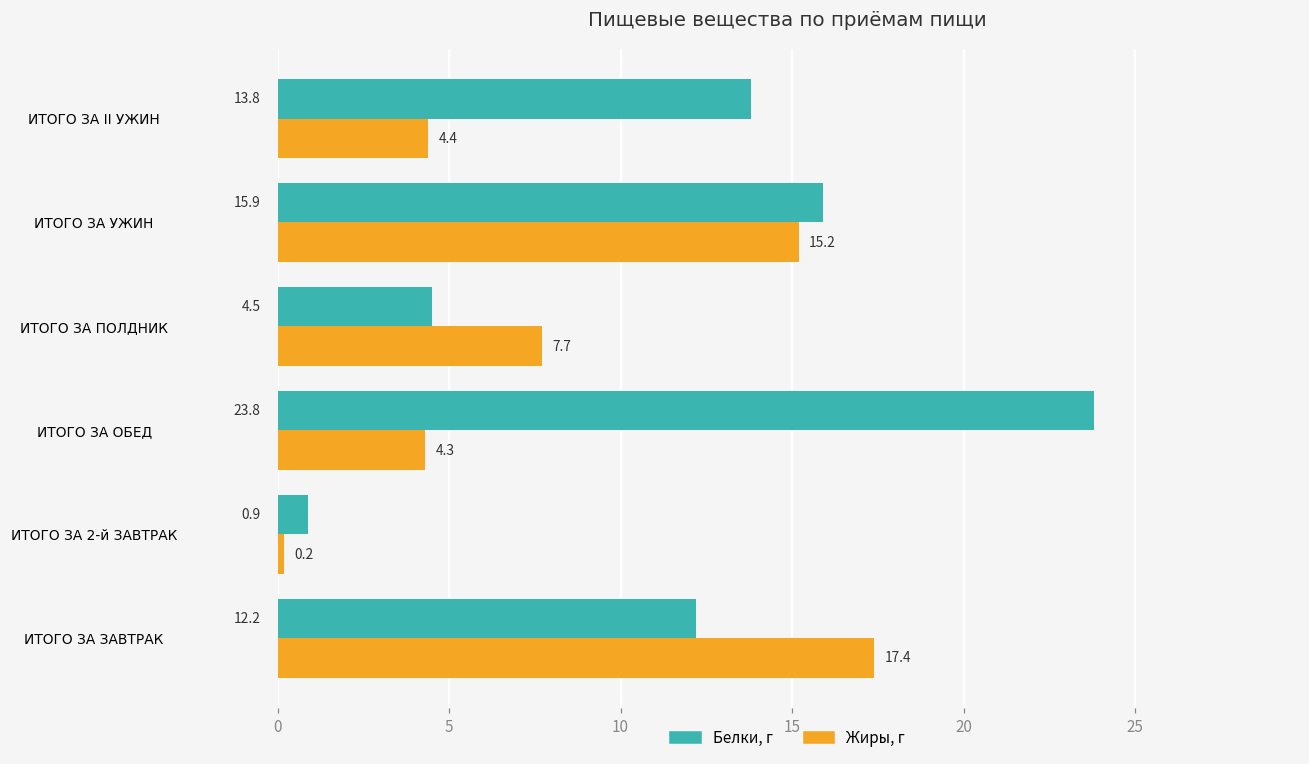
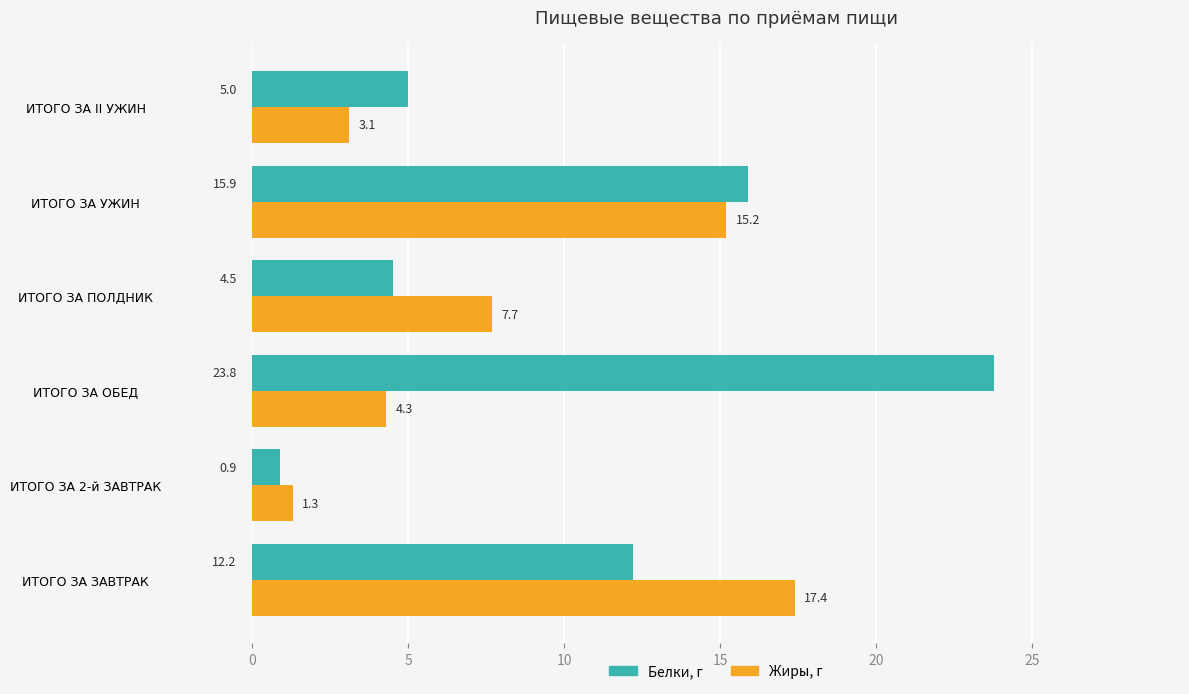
  {
    "Белки, г": {
-     "ИТОГО ЗА II УЖИН": 13.8
+     "ИТОГО ЗА II УЖИН": 5.0
    },
    "Жиры, г": {
-     "ИТОГО ЗА II УЖИН": 4.4,
+     "ИТОГО ЗА II УЖИН": 3.1,
      "ИТОГО ЗА УЖИН": 15.2,
      "ИТОГО ЗА ПОЛДНИК": 7.7,
      "ИТОГО ЗА ОБЕД": 4.3,
-     "ИТОГО ЗА 2-й ЗАВТРАК": 0.2,
+     "ИТОГО ЗА 2-й ЗАВТРАК": 1.3,
      "ИТОГО ЗА ЗАВТРАК": 17.4
    }
  }
